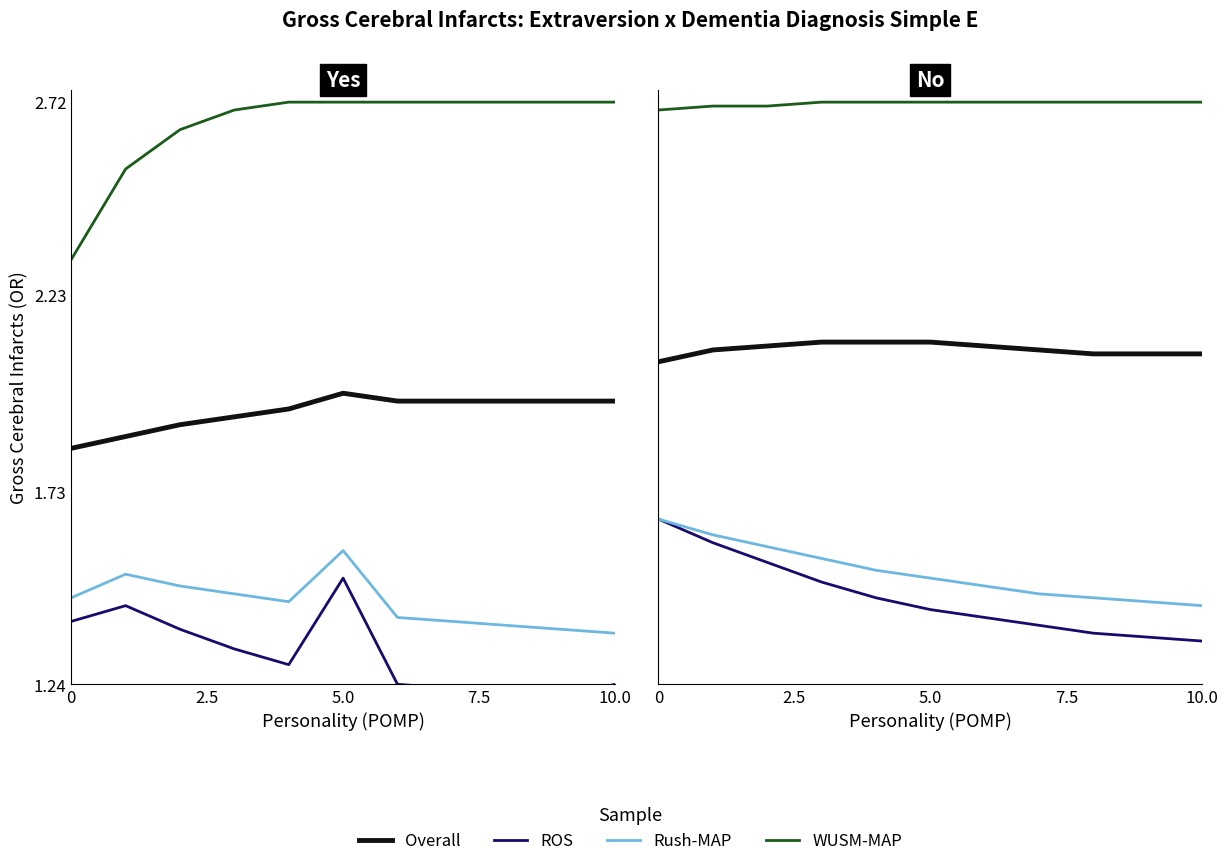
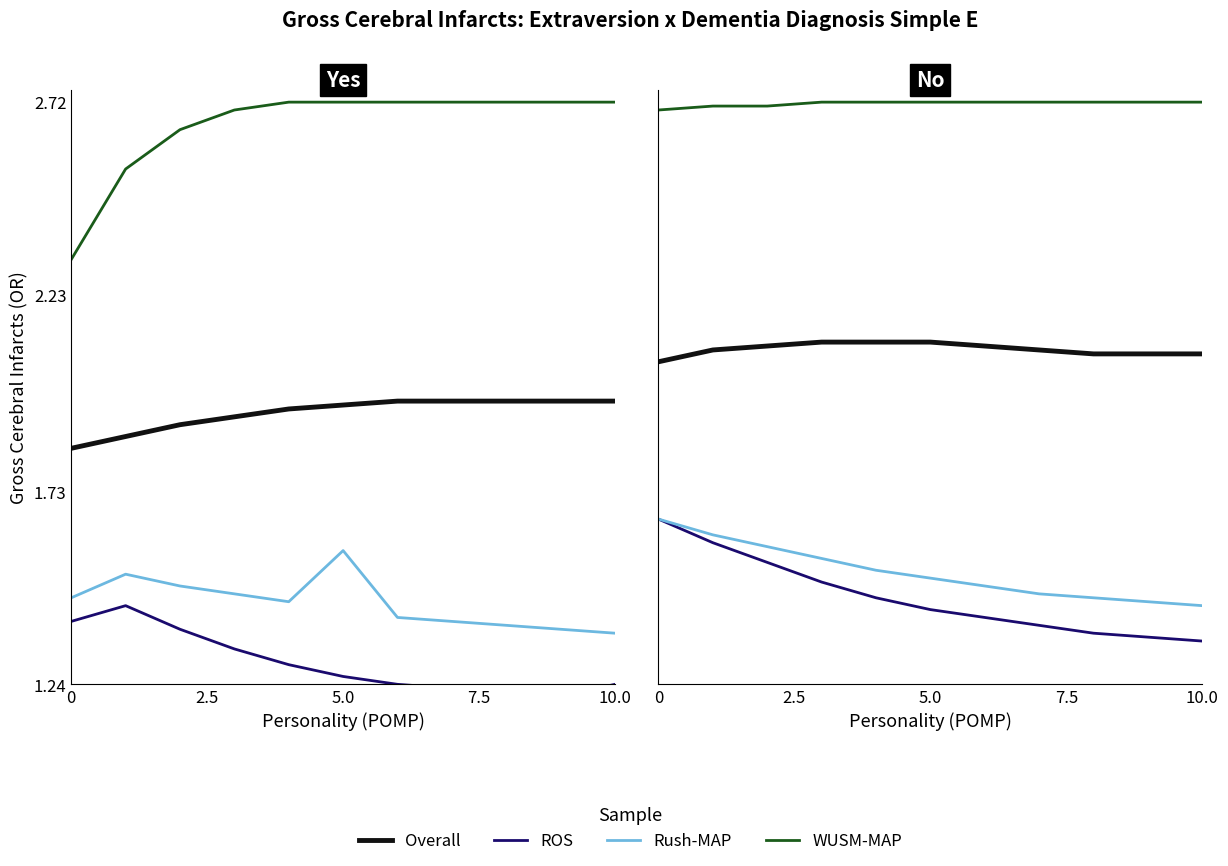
  {
    "Yes": {
      "Overall": {
        "0": 1.84,
-       "5.0": 1.98,
+       "5.0": 1.95,
        "10.0": 1.96
      },
      "ROS": {
        "0": 1.40,
-       "5.0": 1.51,
+       "5.0": 1.26,
        "10.0": 1.24
      },
      "Rush-MAP": {
        "0": 1.46,
        "5.0": 1.58,
        "10.0": 1.37
      },
      "WUSM-MAP": {
        "0": 2.32,
        "5.0": 2.72,
        "10.0": 2.72
      }
    }
  }
